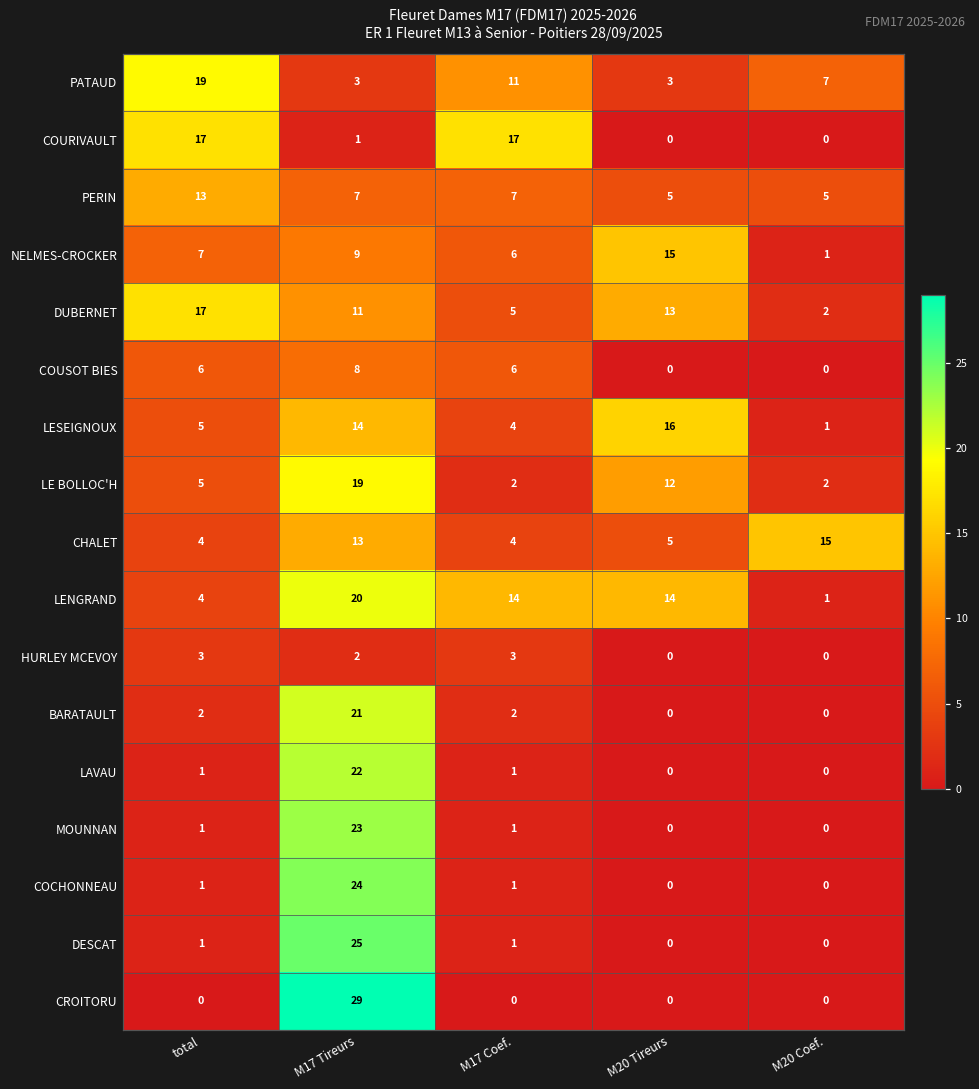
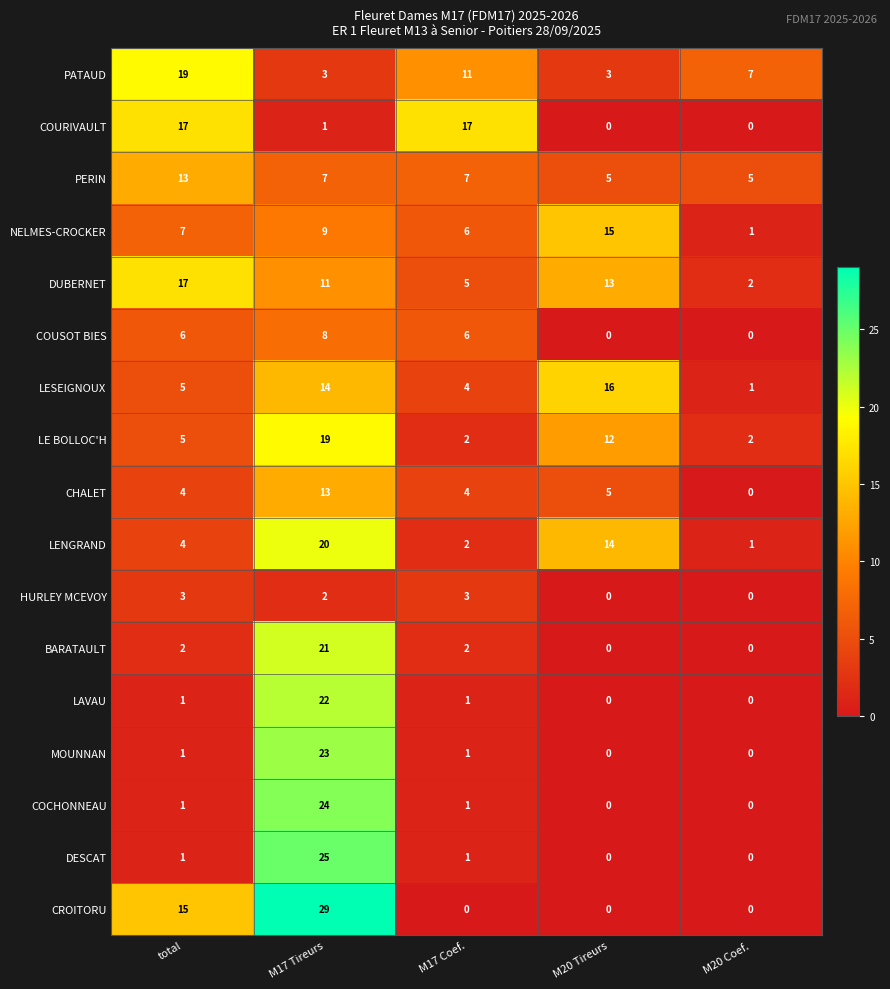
  {
    "PATAUD": {
      "total": 19,
      "M17 Tireurs": 3,
      "M17 Coef.": 11,
      "M20 Tireurs": 3,
      "M20 Coef.": 7
    },
    "COURIVAULT": {
      "total": 17,
      "M17 Tireurs": 1,
      "M17 Coef.": 17,
      "M20 Tireurs": 0,
      "M20 Coef.": 0
    },
    "PERIN": {
      "total": 13,
      "M17 Tireurs": 7,
      "M17 Coef.": 7,
      "M20 Tireurs": 5,
      "M20 Coef.": 5
    },
    "NELMES-CROCKER": {
      "total": 7,
      "M17 Tireurs": 9,
      "M17 Coef.": 6,
      "M20 Tireurs": 15,
      "M20 Coef.": 1
    },
    "DUBERNET": {
      "total": 17,
      "M17 Tireurs": 11,
      "M17 Coef.": 5,
      "M20 Tireurs": 13,
      "M20 Coef.": 2
    },
    "COUSOT BIES": {
      "total": 6,
      "M17 Tireurs": 8,
      "M17 Coef.": 6,
      "M20 Tireurs": 0,
      "M20 Coef.": 0
    },
    "LESEIGNOUX": {
      "total": 5,
      "M17 Tireurs": 14,
      "M17 Coef.": 4,
      "M20 Tireurs": 16,
      "M20 Coef.": 1
    },
    "LE BOLLOC'H": {
      "total": 5,
      "M17 Tireurs": 19,
      "M17 Coef.": 2,
      "M20 Tireurs": 12,
      "M20 Coef.": 2
    },
    "CHALET": {
      "total": 4,
      "M17 Tireurs": 13,
      "M17 Coef.": 4,
      "M20 Tireurs": 5,
-     "M20 Coef.": 15
+     "M20 Coef.": 0
    },
    "LENGRAND": {
      "total": 4,
      "M17 Tireurs": 20,
-     "M17 Coef.": 14,
+     "M17 Coef.": 2,
      "M20 Tireurs": 14,
      "M20 Coef.": 1
    },
    "HURLEY MCEVOY": {
      "total": 3,
      "M17 Tireurs": 2,
      "M17 Coef.": 3,
      "M20 Tireurs": 0,
      "M20 Coef.": 0
    },
    "BARATAULT": {
      "total": 2,
      "M17 Tireurs": 21,
      "M17 Coef.": 2,
      "M20 Tireurs": 0,
      "M20 Coef.": 0
    },
    "LAVAU": {
      "total": 1,
      "M17 Tireurs": 22,
      "M17 Coef.": 1,
      "M20 Tireurs": 0,
      "M20 Coef.": 0
    },
    "MOUNNAN": {
      "total": 1,
      "M17 Tireurs": 23,
      "M17 Coef.": 1,
      "M20 Tireurs": 0,
      "M20 Coef.": 0
    },
    "COCHONNEAU": {
      "total": 1,
      "M17 Tireurs": 24,
      "M17 Coef.": 1,
      "M20 Tireurs": 0,
      "M20 Coef.": 0
    },
    "DESCAT": {
      "total": 1,
      "M17 Tireurs": 25,
      "M17 Coef.": 1,
      "M20 Tireurs": 0,
      "M20 Coef.": 0
    },
    "CROITORU": {
-     "total": 0,
+     "total": 15,
      "M17 Tireurs": 29,
      "M17 Coef.": 0,
      "M20 Tireurs": 0,
      "M20 Coef.": 0
    }
  }
